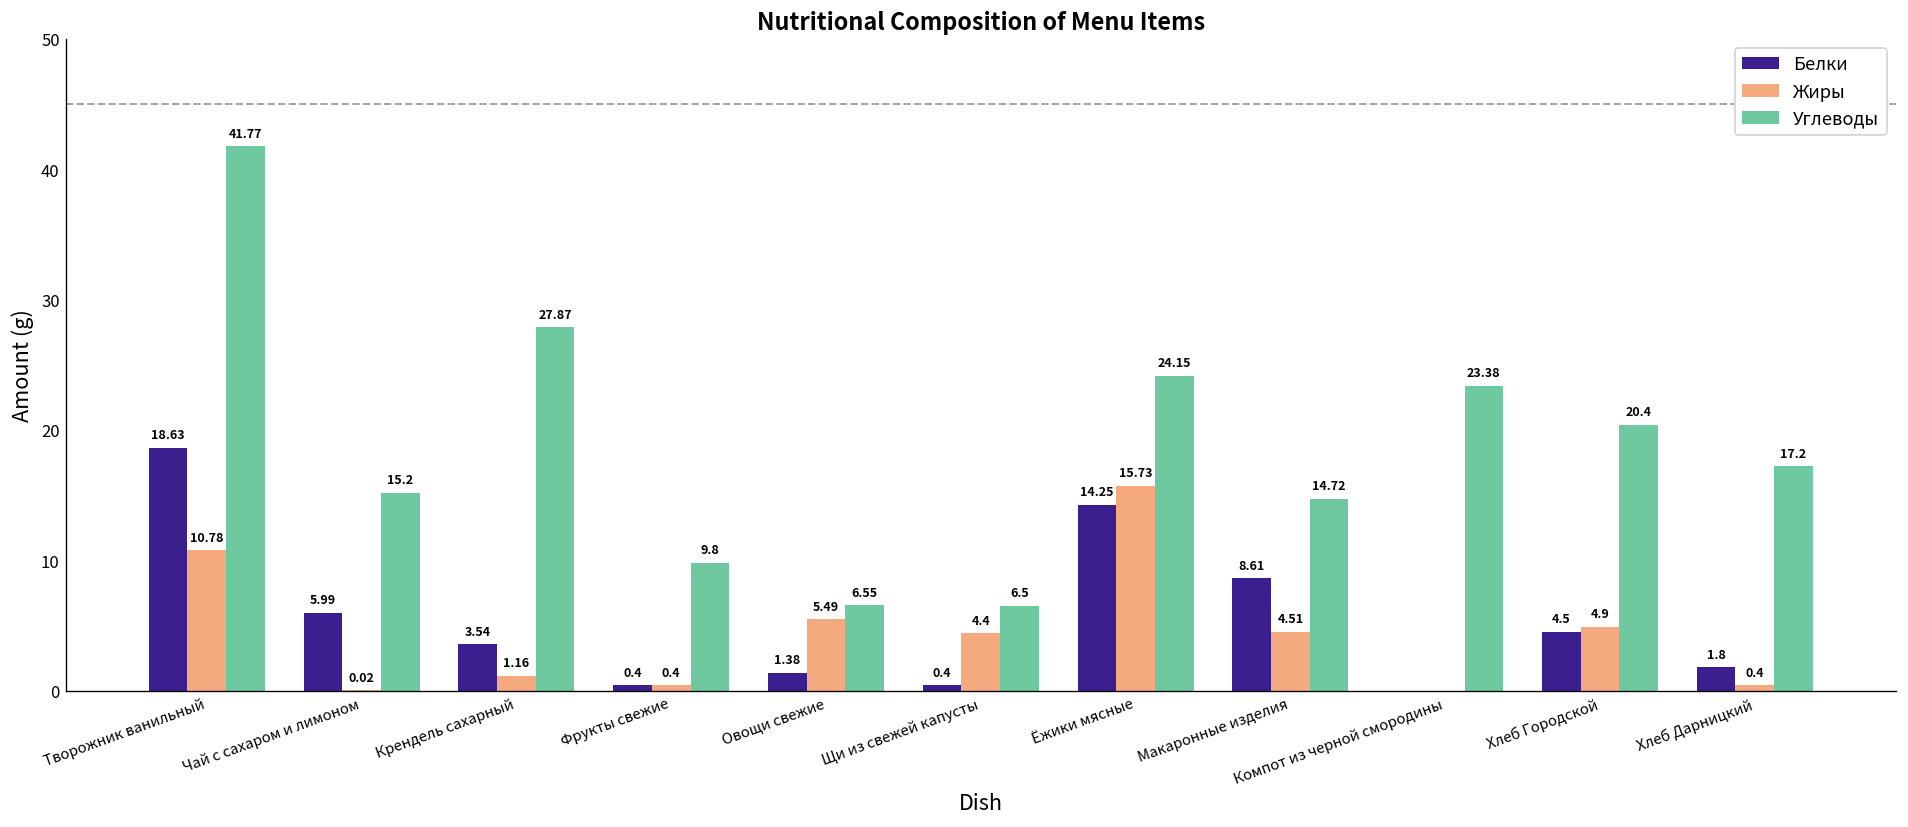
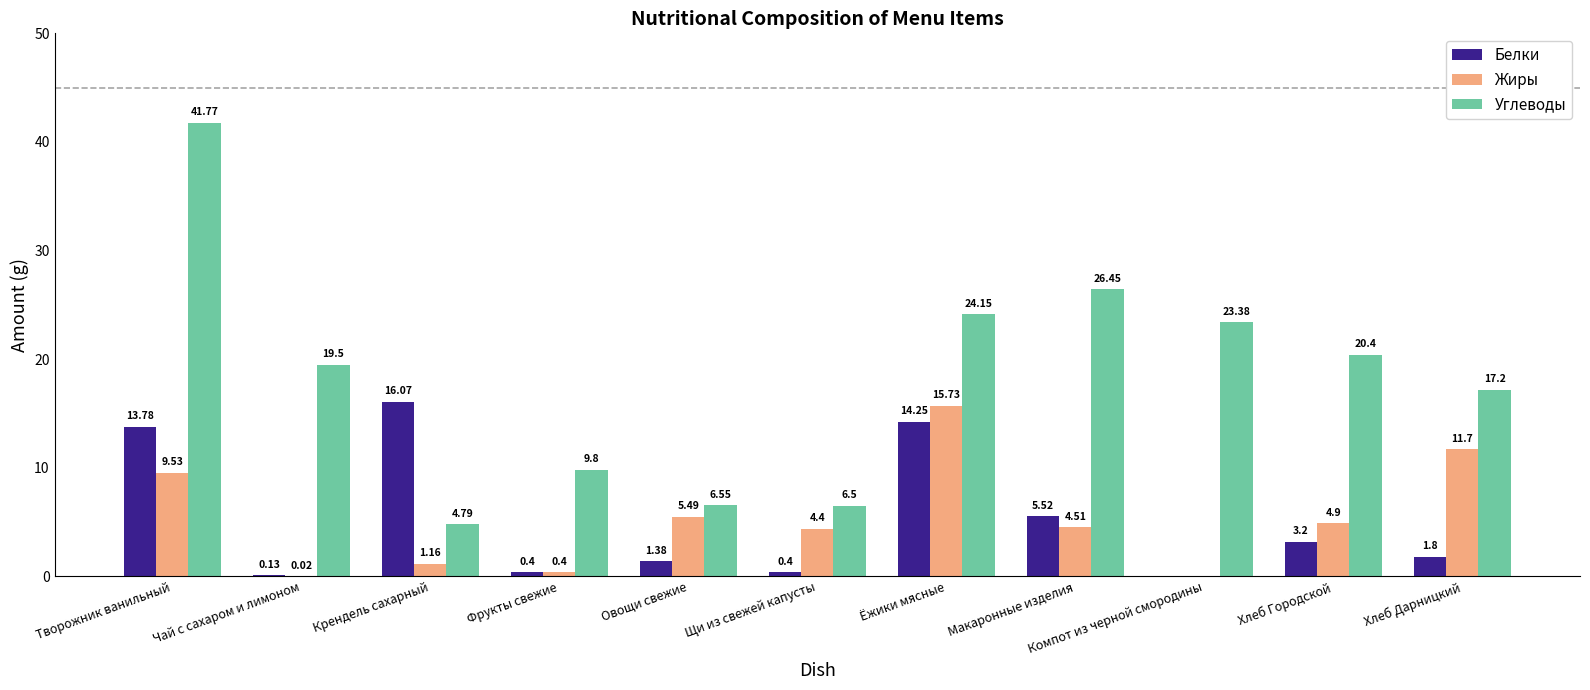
  {
    "Белки": {
-     "Творожник ванильный": 18.63,
-     "Чай с сахаром и лимоном": 5.99,
-     "Крендель сахарный": 3.54,
+     "Творожник ванильный": 13.78,
+     "Чай с сахаром и лимоном": 0.13,
+     "Крендель сахарный": 16.07,
      "Фрукты свежие": 0.4,
      "Овощи свежие": 1.38,
      "Щи из свежей капусты": 0.4,
      "Ёжики мясные": 14.25,
-     "Макаронные изделия": 8.61,
-     "Хлеб Городской": 4.5,
+     "Макаронные изделия": 5.52,
+     "Хлеб Городской": 3.2,
      "Хлеб Дарницкий": 1.8
    },
    "Жиры": {
-     "Творожник ванильный": 10.78,
+     "Творожник ванильный": 9.53,
      "Чай с сахаром и лимоном": 0.02,
      "Крендель сахарный": 1.16,
      "Фрукты свежие": 0.4,
      "Овощи свежие": 5.49,
      "Щи из свежей капусты": 4.4,
      "Ёжики мясные": 15.73,
      "Макаронные изделия": 4.51,
      "Хлеб Городской": 4.9,
-     "Хлеб Дарницкий": 0.4
+     "Хлеб Дарницкий": 11.7
    },
    "Углеводы": {
      "Творожник ванильный": 41.77,
-     "Чай с сахаром и лимоном": 15.2,
-     "Крендель сахарный": 27.87,
+     "Чай с сахаром и лимоном": 19.5,
+     "Крендель сахарный": 4.79,
      "Фрукты свежие": 9.8,
      "Овощи свежие": 6.55,
      "Щи из свежей капусты": 6.5,
      "Ёжики мясные": 24.15,
-     "Макаронные изделия": 14.72,
+     "Макаронные изделия": 26.45,
      "Компот из черной смородины": 23.38,
      "Хлеб Городской": 20.4,
      "Хлеб Дарницкий": 17.2
    }
  }
